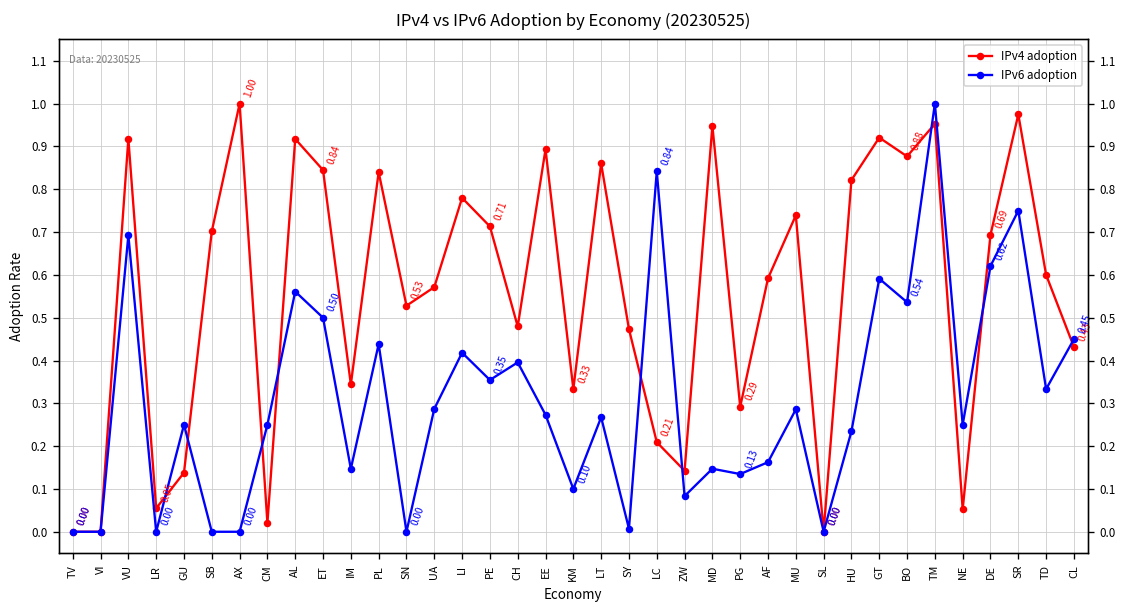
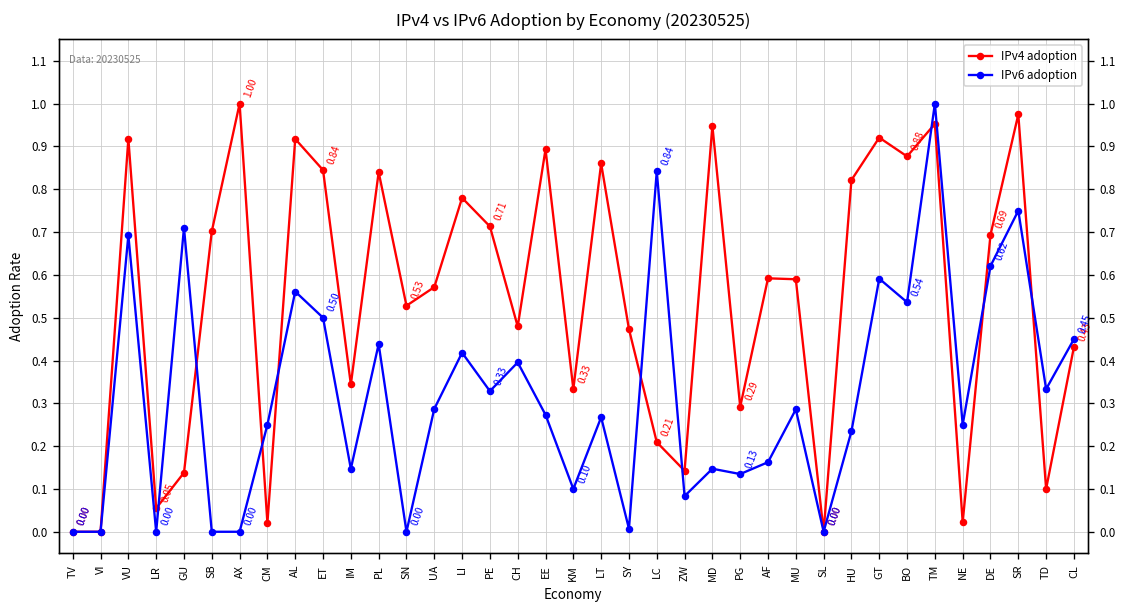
  {
    "IPv4 adoption": {
      "VU": 0.92,
      "GU": 0.14,
      "SB": 0.70,
      "CM": 0.02,
      "AL": 0.92,
      "IM": 0.34,
      "UA": 0.57,
      "LI": 0.78,
      "CH": 0.48,
      "EE": 0.89,
      "LT": 0.86,
      "SY": 0.47,
      "ZW": 0.14,
      "MD": 0.95,
      "AF": 0.59,
-     "MU": 0.74,
+     "MU": 0.59,
      "HU": 0.82,
      "GT": 0.92,
      "TM": 0.95,
-     "NE": 0.05,
+     "NE": 0.02,
      "SR": 0.97,
-     "TD": 0.6
+     "TD": 0.1
    },
    "IPv6 adoption": {
      "LR": 0.00,
-     "GU": 0.25,
+     "GU": 0.71,
      "AX": 0.00,
      "ET": 0.50,
      "SN": 0.00,
-     "PE": 0.35,
+     "PE": 0.33,
      "KM": 0.10,
      "LC": 0.84,
      "PG": 0.13,
      "BO": 0.54,
      "DE": 0.62
    }
  }
